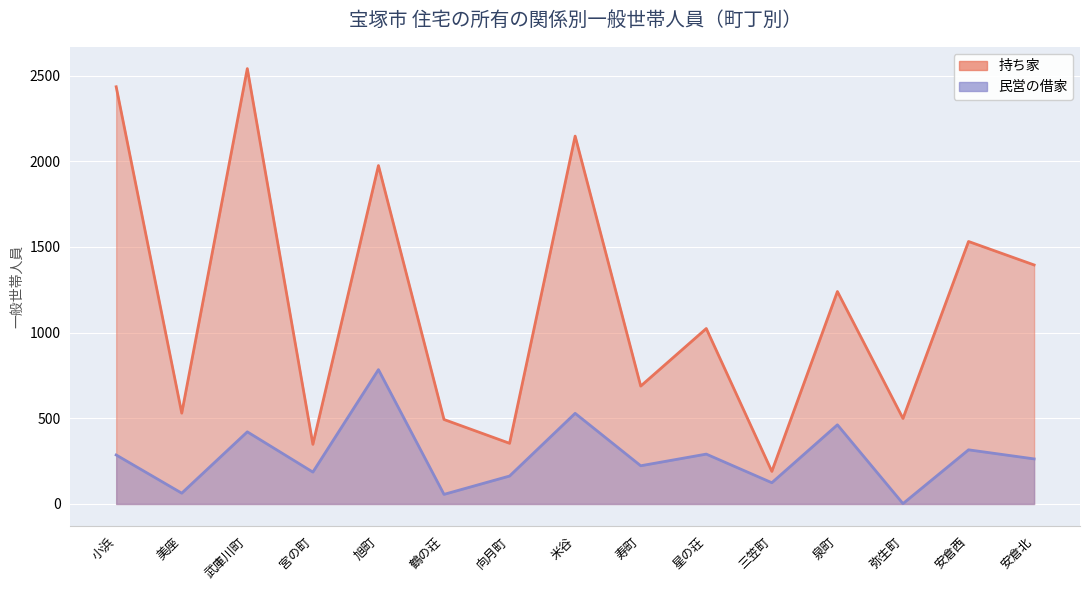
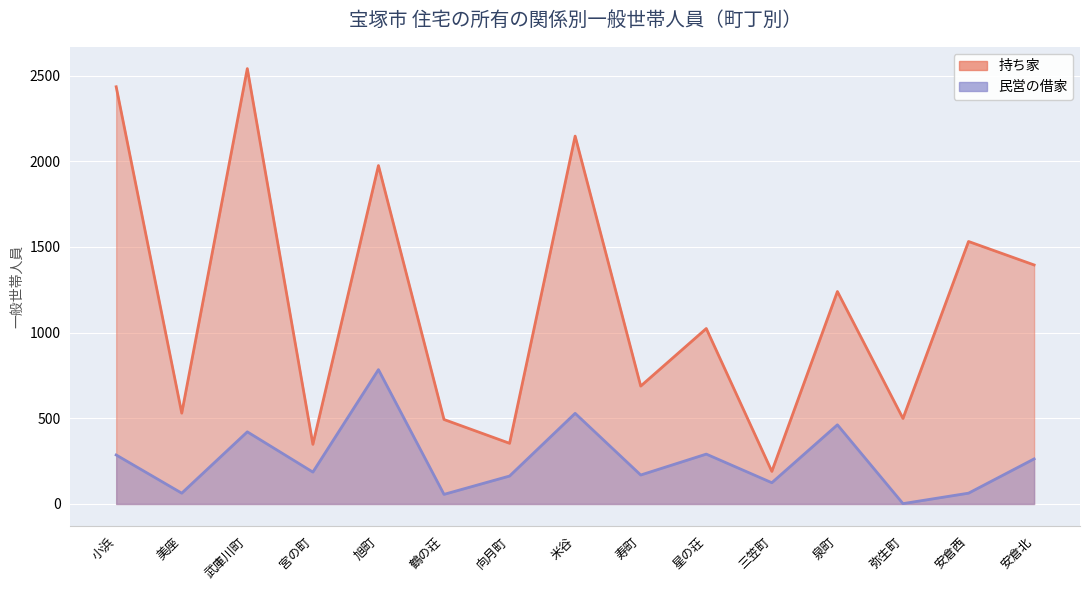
  {
    "持ち家": {
      "小浜": 2440,
      "美座": 530,
      "武庫川町": 2540,
      "宮の町": 350,
      "旭町": 1980,
      "鶴の荘": 490,
      "向月町": 350,
      "米谷": 2150,
      "寿町": 690,
      "星の荘": 1020,
      "三笠町": 190,
      "泉町": 1240,
      "弥生町": 500,
      "安倉西": 1530,
      "安倉北": 1400
    },
    "民営の借家": {
      "小浜": 290,
      "美座": 60,
      "武庫川町": 420,
      "宮の町": 190,
      "旭町": 780,
      "鶴の荘": 60,
      "向月町": 160,
      "米谷": 530,
-     "寿町": 220,
+     "寿町": 170,
      "星の荘": 290,
      "三笠町": 120,
      "泉町": 460,
      "弥生町": 0,
-     "安倉西": 320,
+     "安倉西": 60,
      "安倉北": 260
    }
  }
